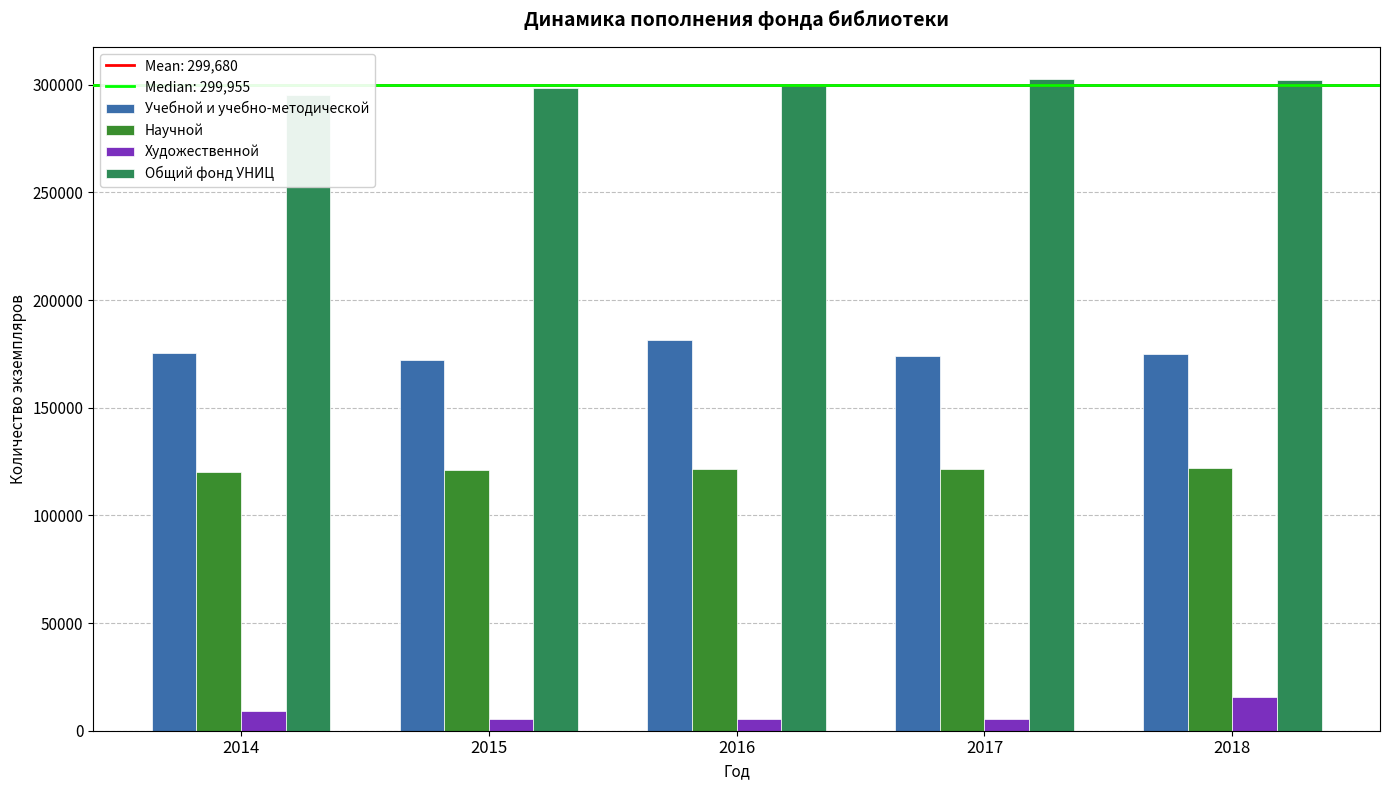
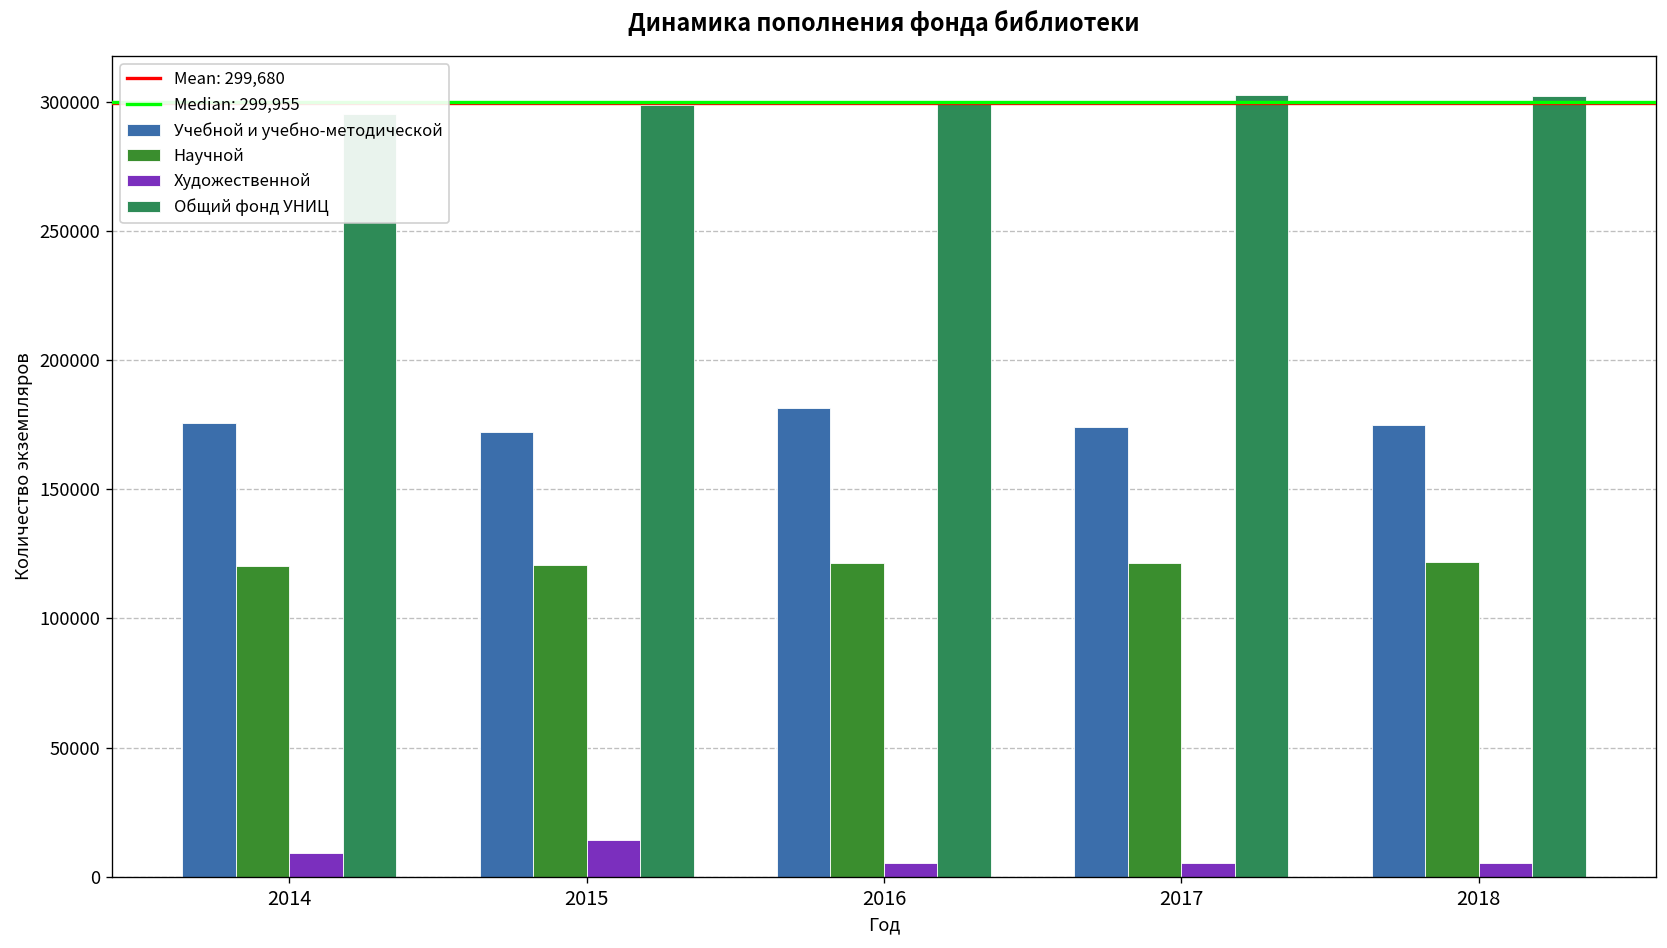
  {
    "Учебной и учебно-методической": {
      "2014": 176000,
      "2015": 172000,
      "2016": 181000,
      "2017": 174000,
      "2018": 175000
    },
    "Художественной": {
      "2014": 9000,
-     "2015": 5000,
+     "2015": 14000,
      "2016": 5000,
      "2017": 5000,
-     "2018": 15000
+     "2018": 5000
    }
  }
